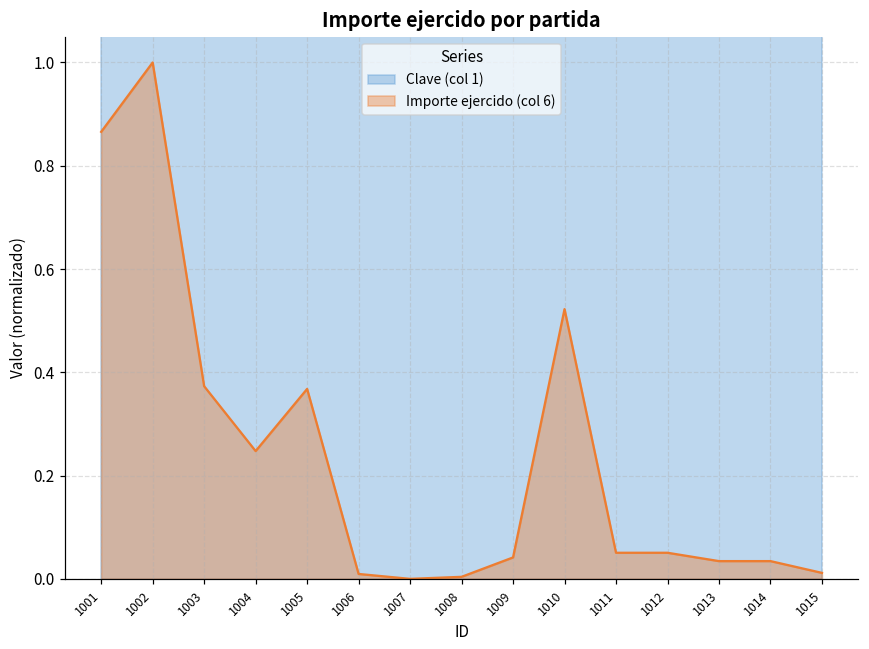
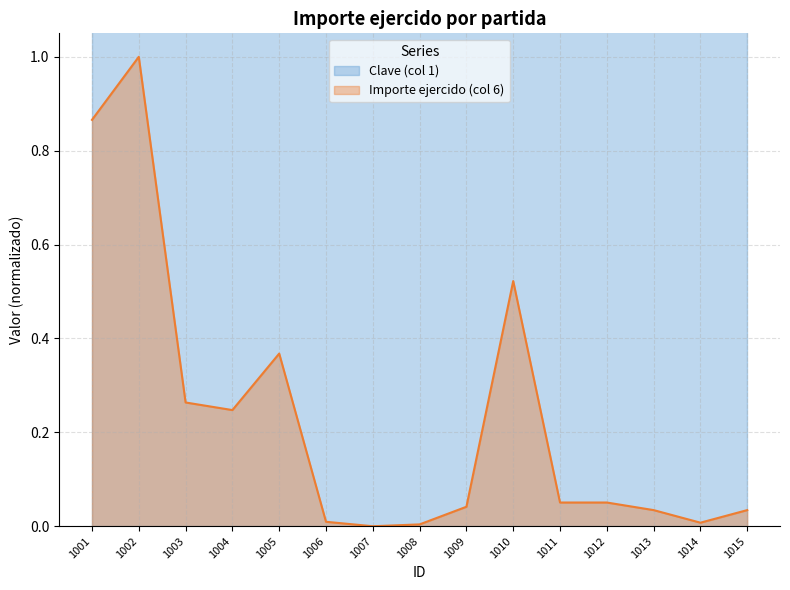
  {
    "Importe ejercido (col 6)": {
      "1001": 0.87,
      "1002": 1.00,
-     "1003": 0.37,
+     "1003": 0.26,
      "1004": 0.25,
      "1005": 0.37,
      "1006": 0.01,
      "1007": 0.00,
      "1008": 0.00,
      "1009": 0.04,
      "1010": 0.52,
      "1011": 0.05,
      "1012": 0.05,
      "1013": 0.03,
-     "1014": 0.03,
-     "1015": 0.01
+     "1014": 0.01,
+     "1015": 0.03
    }
  }
